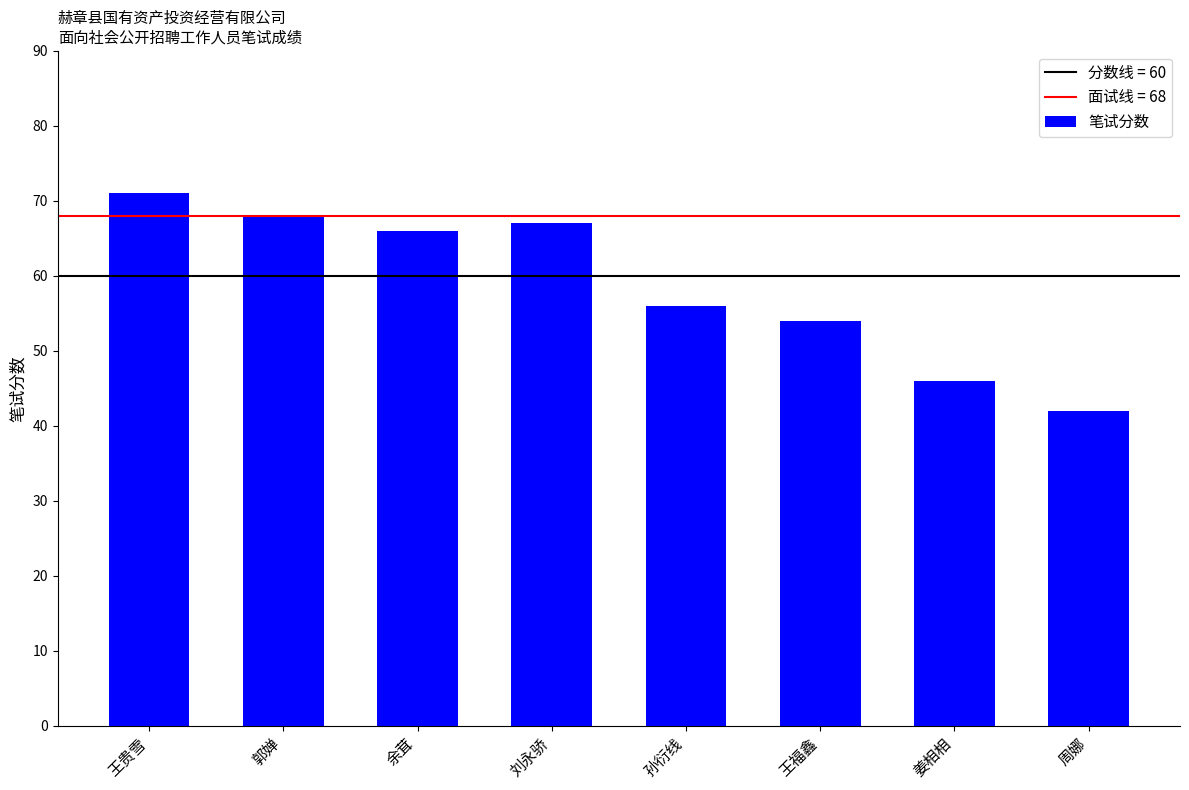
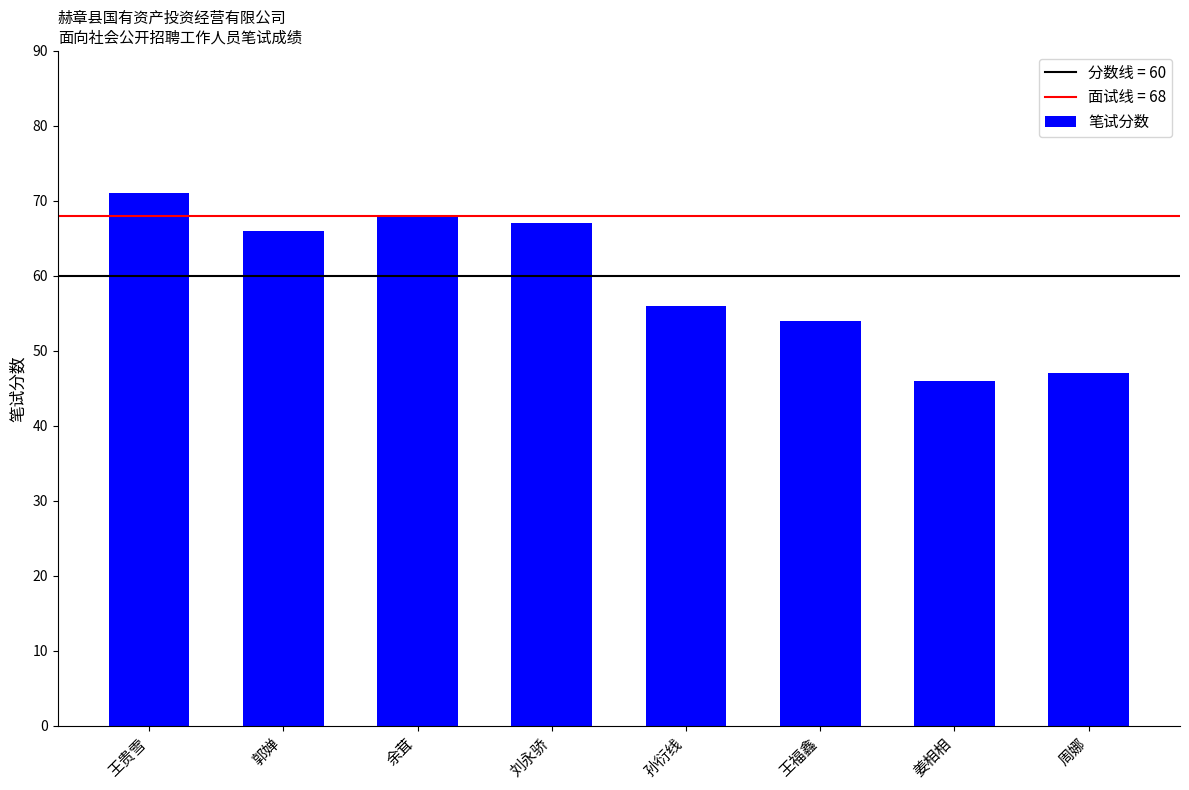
  {
    "王贵雪": 71,
-   "郭婵": 68,
-   "余茸": 66,
+   "郭婵": 66,
+   "余茸": 68,
    "刘永骄": 67,
    "孙衍线": 56,
    "王福鑫": 54,
    "姜相相": 46,
-   "周娜": 42
+   "周娜": 47
  }
